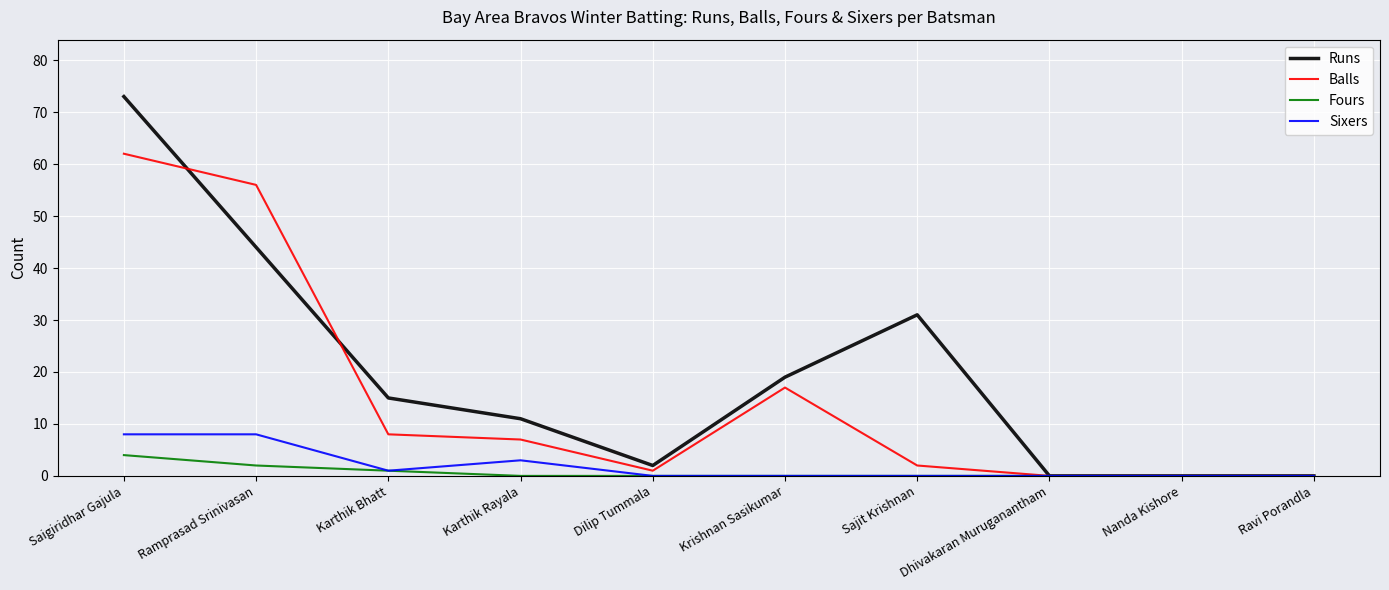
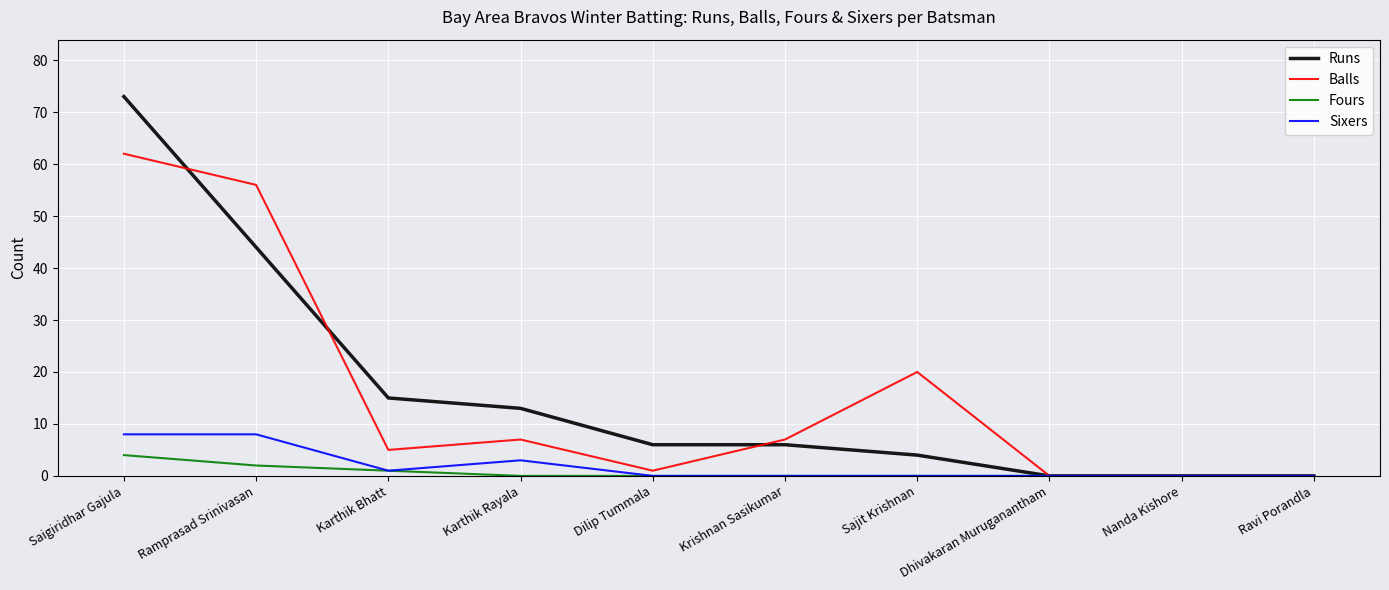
  {
    "Runs": {
      "Saigiridhar Gajula": 73,
      "Ramprasad Srinivasan": 44,
      "Karthik Bhatt": 15,
-     "Karthik Rayala": 11,
-     "Dilip Tummala": 2,
-     "Krishnan Sasikumar": 19,
-     "Sajit Krishnan": 31
+     "Karthik Rayala": 13,
+     "Dilip Tummala": 6,
+     "Krishnan Sasikumar": 6,
+     "Sajit Krishnan": 4
    },
    "Balls": {
      "Saigiridhar Gajula": 62,
      "Ramprasad Srinivasan": 56,
-     "Karthik Bhatt": 8,
+     "Karthik Bhatt": 5,
      "Karthik Rayala": 7,
      "Dilip Tummala": 1,
-     "Krishnan Sasikumar": 17,
-     "Sajit Krishnan": 2
+     "Krishnan Sasikumar": 7,
+     "Sajit Krishnan": 20
    },
    "Fours": {
      "Saigiridhar Gajula": 4,
      "Ramprasad Srinivasan": 2,
      "Karthik Rayala": 0
    },
    "Sixers": {
      "Saigiridhar Gajula": 8,
      "Ramprasad Srinivasan": 8,
      "Karthik Rayala": 3
    }
  }
